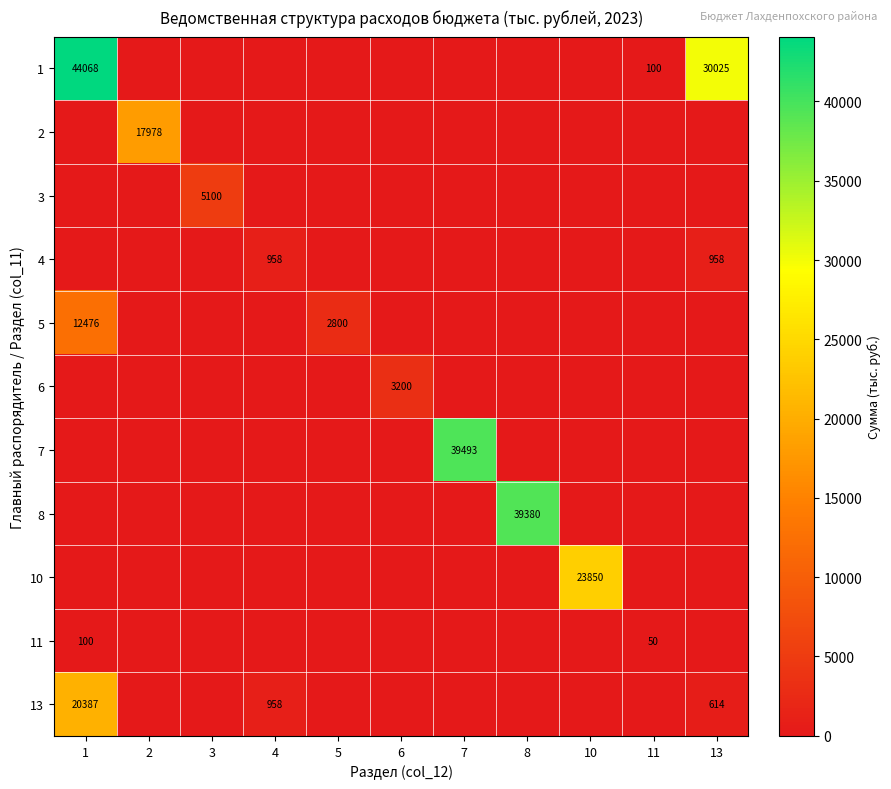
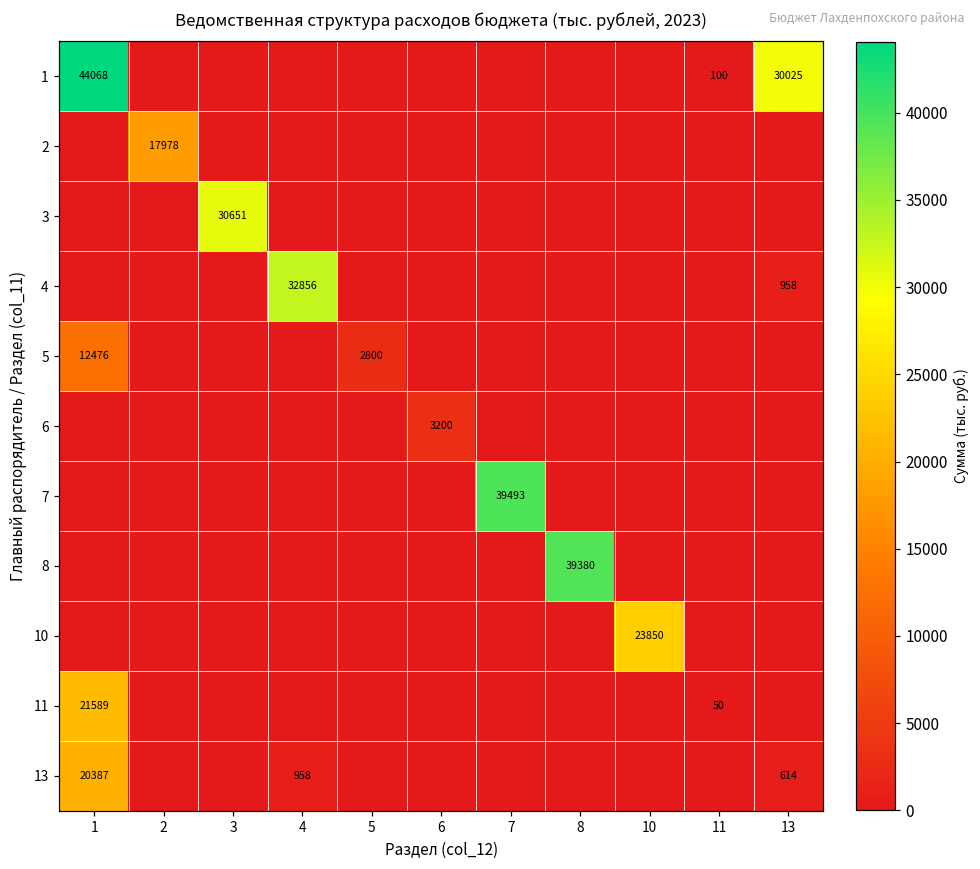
  {
    "1": {
      "1": 44068,
      "11": 100,
      "13": 30025
    },
    "2": {
      "2": 17978
    },
    "3": {
-     "3": 5100
+     "3": 30651
    },
    "4": {
-     "4": 958,
+     "4": 32856,
      "13": 958
    },
    "5": {
      "1": 12476,
      "5": 2800
    },
    "6": {
      "6": 3200
    },
    "7": {
      "7": 39493
    },
    "8": {
      "8": 39380
    },
    "10": {
      "10": 23850
    },
    "11": {
-     "1": 100,
+     "1": 21589,
      "11": 50
    },
    "13": {
      "1": 20387,
      "4": 958,
      "13": 614
    }
  }
